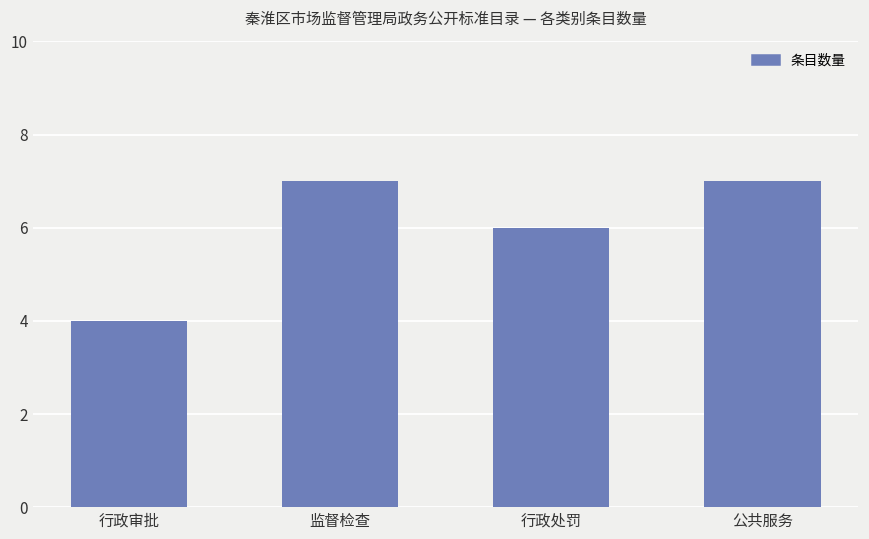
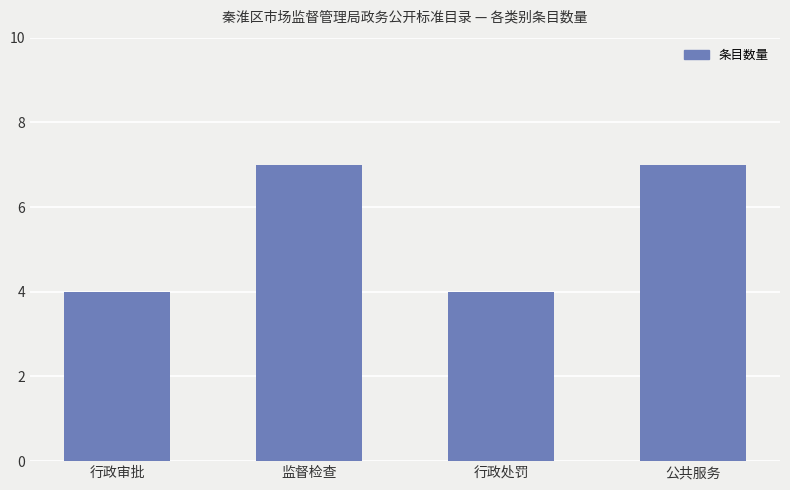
  {
    "行政审批": 4,
    "监督检查": 7,
-   "行政处罚": 6,
+   "行政处罚": 4,
    "公共服务": 7
  }
